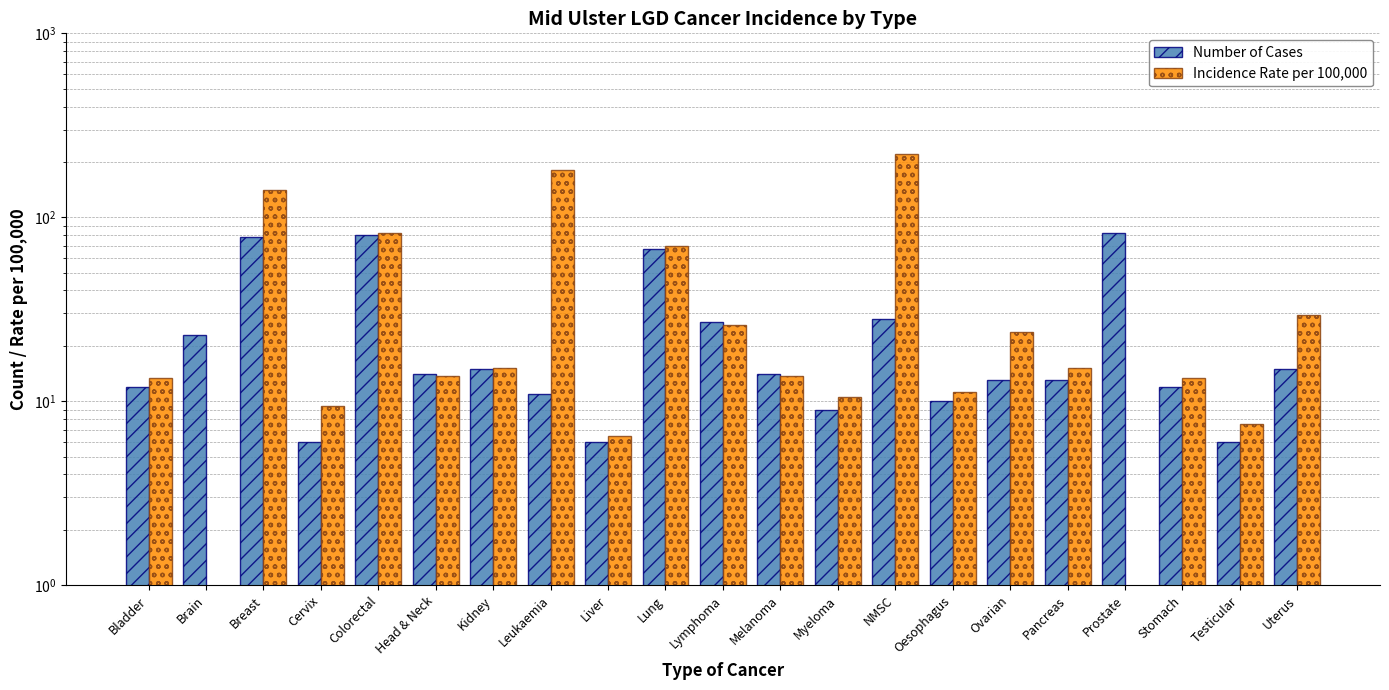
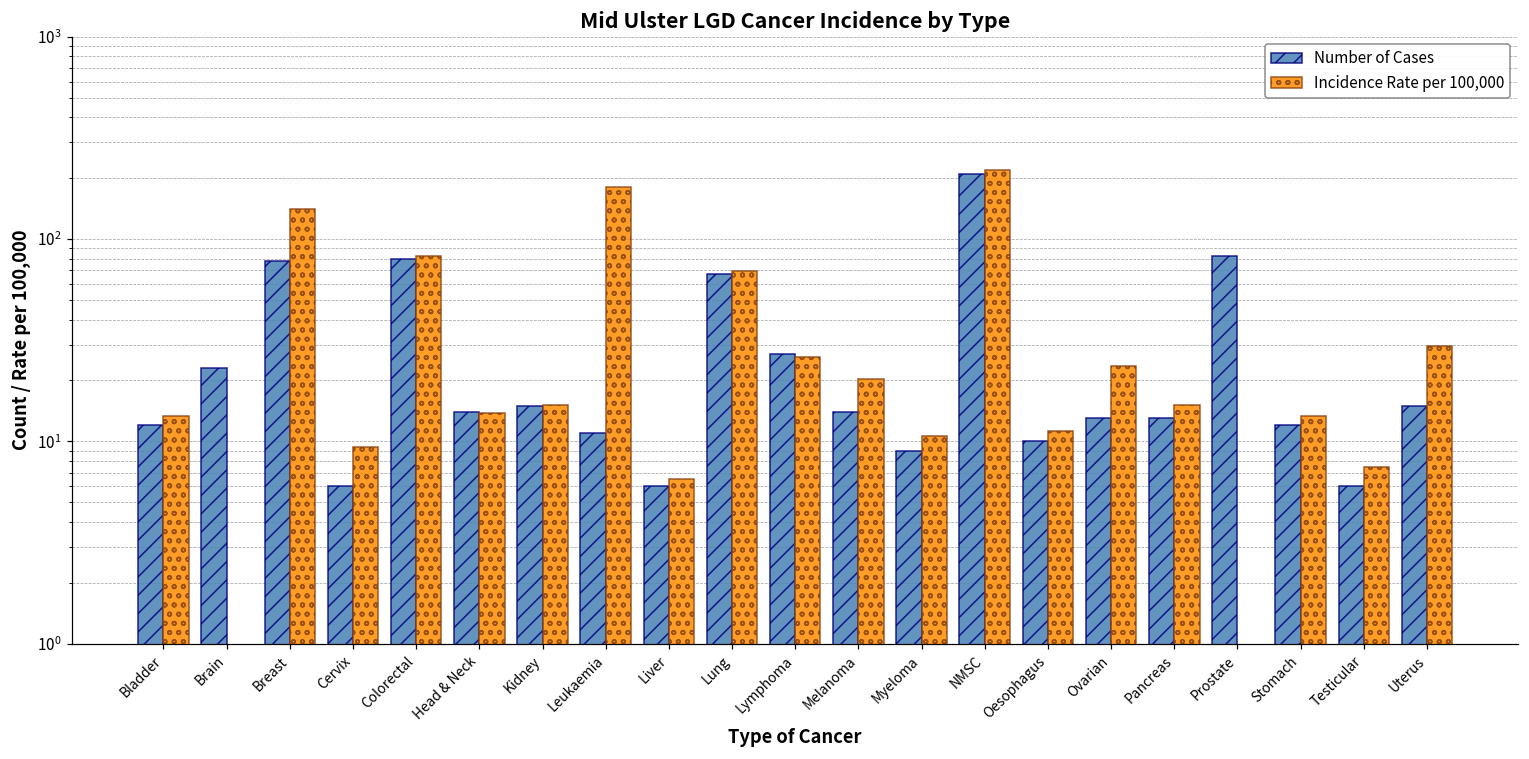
  {
    "Number of Cases": {
      "Bladder": 12,
      "Brain": 23,
      "Breast": 78,
      "Cervix": 6,
      "Colorectal": 80,
      "Head & Neck": 14,
      "Kidney": 15,
      "Leukaemia": 11,
      "Liver": 6,
      "Lung": 67,
      "Lymphoma": 27,
      "Melanoma": 14,
      "Myeloma": 9,
-     "NMSC": 28,
+     "NMSC": 210,
      "Oesophagus": 10,
      "Ovarian": 13,
      "Pancreas": 13,
      "Prostate": 80,
      "Stomach": 12,
      "Testicular": 6,
      "Uterus": 15
    },
    "Incidence Rate per 100,000": {
      "Bladder": 13,
      "Breast": 140,
      "Cervix": 9,
      "Colorectal": 80,
      "Head & Neck": 14,
      "Kidney": 15,
      "Leukaemia": 180,
      "Liver": 6.5,
      "Lung": 69,
      "Lymphoma": 26,
-     "Melanoma": 14,
+     "Melanoma": 20,
      "Myeloma": 11,
      "NMSC": 220,
      "Oesophagus": 11,
      "Ovarian": 24,
      "Pancreas": 15,
      "Stomach": 13,
      "Testicular": 7.5,
      "Uterus": 30
    }
  }
